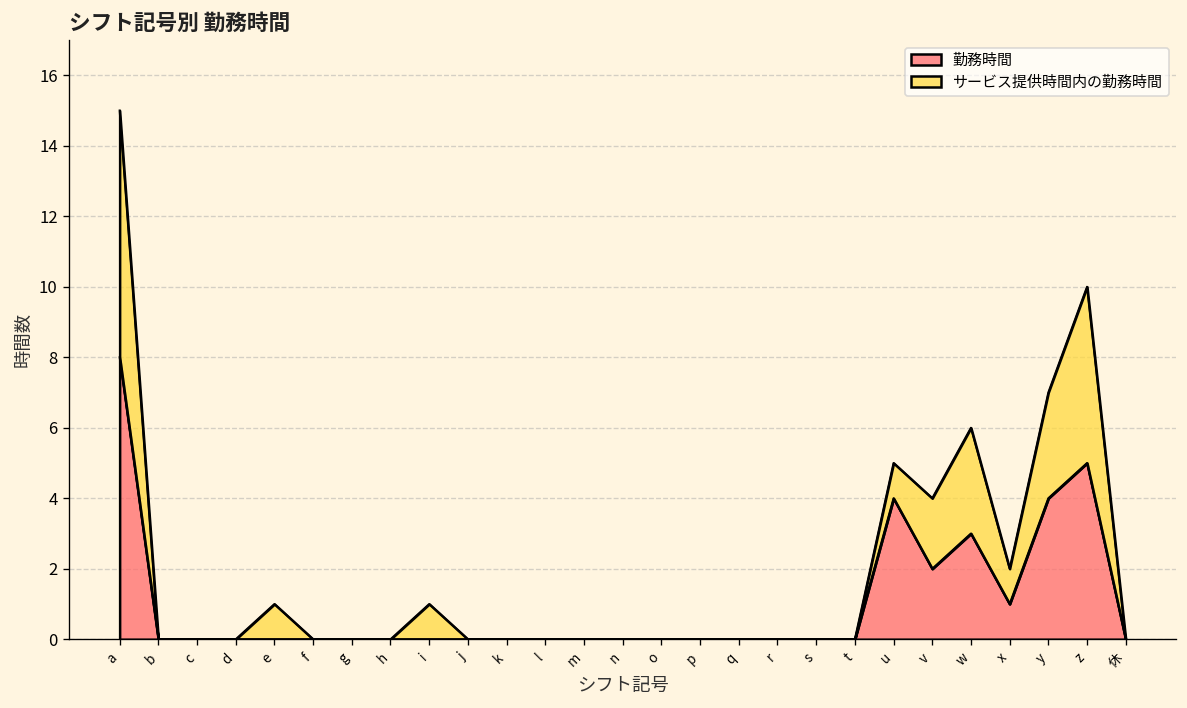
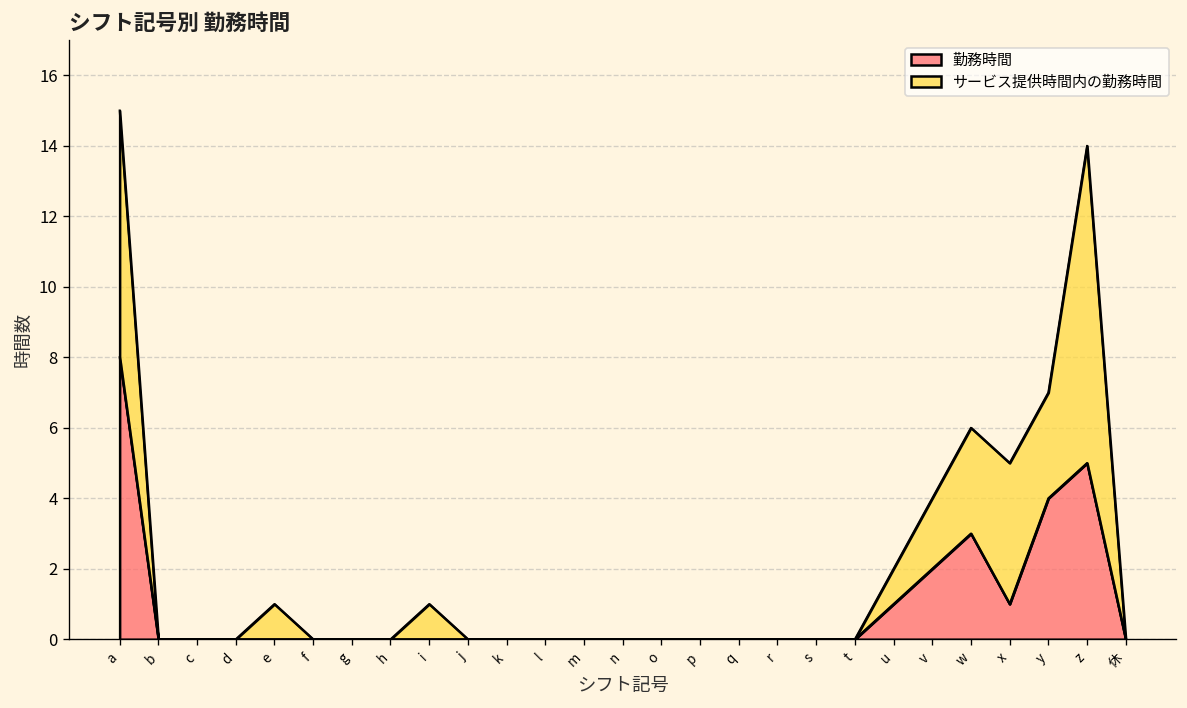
  {
    "勤務時間": {
      "a": 8,
      "e": 0,
      "i": 0,
-     "u": 4,
+     "u": 1,
      "v": 2,
      "w": 3,
      "x": 1,
      "y": 4,
      "z": 5
    },
    "サービス提供時間内の勤務時間": {
      "a": 7,
      "e": 1,
      "i": 1,
      "u": 1,
      "v": 2,
      "w": 3,
-     "x": 1,
+     "x": 4,
      "y": 3,
-     "z": 5
+     "z": 9
    }
  }
